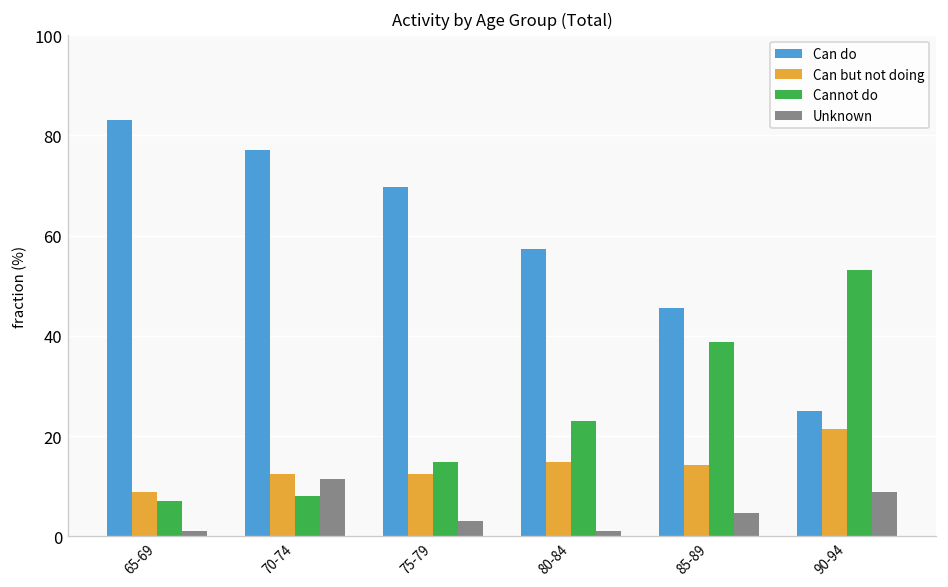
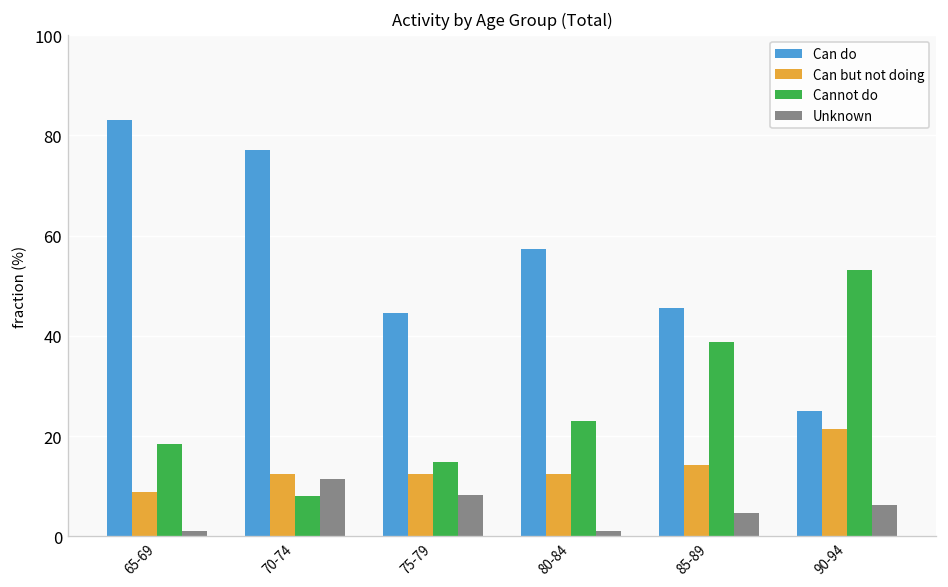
  {
    "Can do": {
      "65-69": 83,
      "70-74": 77,
-     "75-79": 70,
+     "75-79": 45,
      "80-84": 57,
      "85-89": 46,
      "90-94": 25
    },
    "Can but not doing": {
      "65-69": 9,
      "70-74": 13,
      "75-79": 13,
-     "80-84": 15,
+     "80-84": 12,
      "85-89": 14,
      "90-94": 22
    },
    "Cannot do": {
-     "65-69": 7,
+     "65-69": 19,
      "70-74": 8,
      "75-79": 15,
      "80-84": 23,
      "85-89": 39,
      "90-94": 53
    },
    "Unknown": {
      "65-69": 1,
      "70-74": 12,
-     "75-79": 3,
+     "75-79": 8,
      "80-84": 1,
      "85-89": 5,
-     "90-94": 9
+     "90-94": 6
    }
  }
